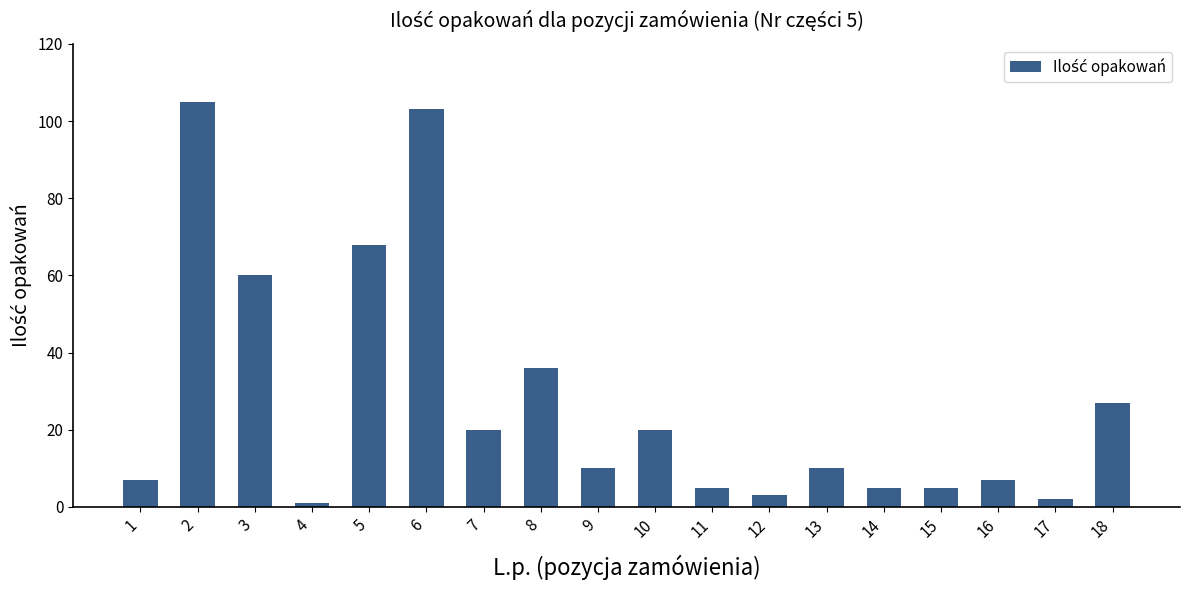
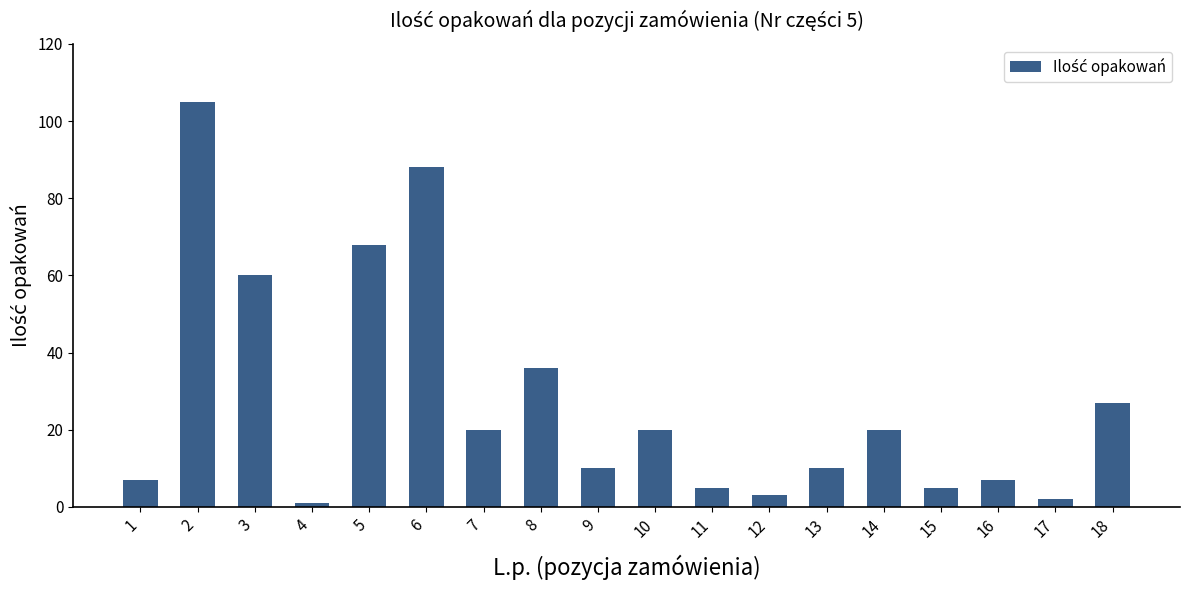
  {
    "1": 7,
    "2": 105,
    "3": 60,
    "4": 1,
    "5": 68,
-   "6": 103,
+   "6": 88,
    "7": 20,
    "8": 36,
    "9": 10,
    "10": 20,
    "11": 5,
    "12": 3,
    "13": 10,
-   "14": 5,
+   "14": 20,
    "15": 5,
    "16": 7,
    "17": 2,
    "18": 27
  }
